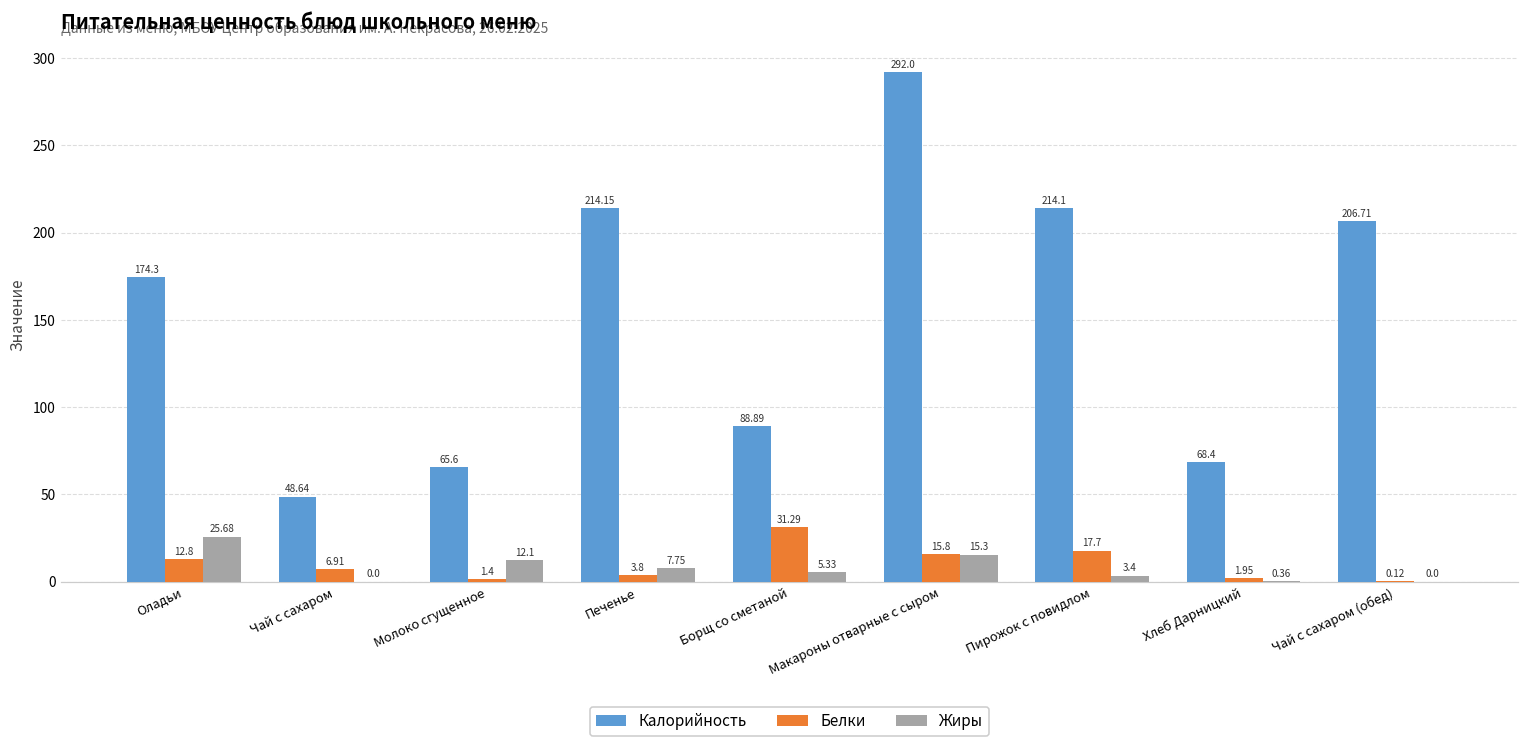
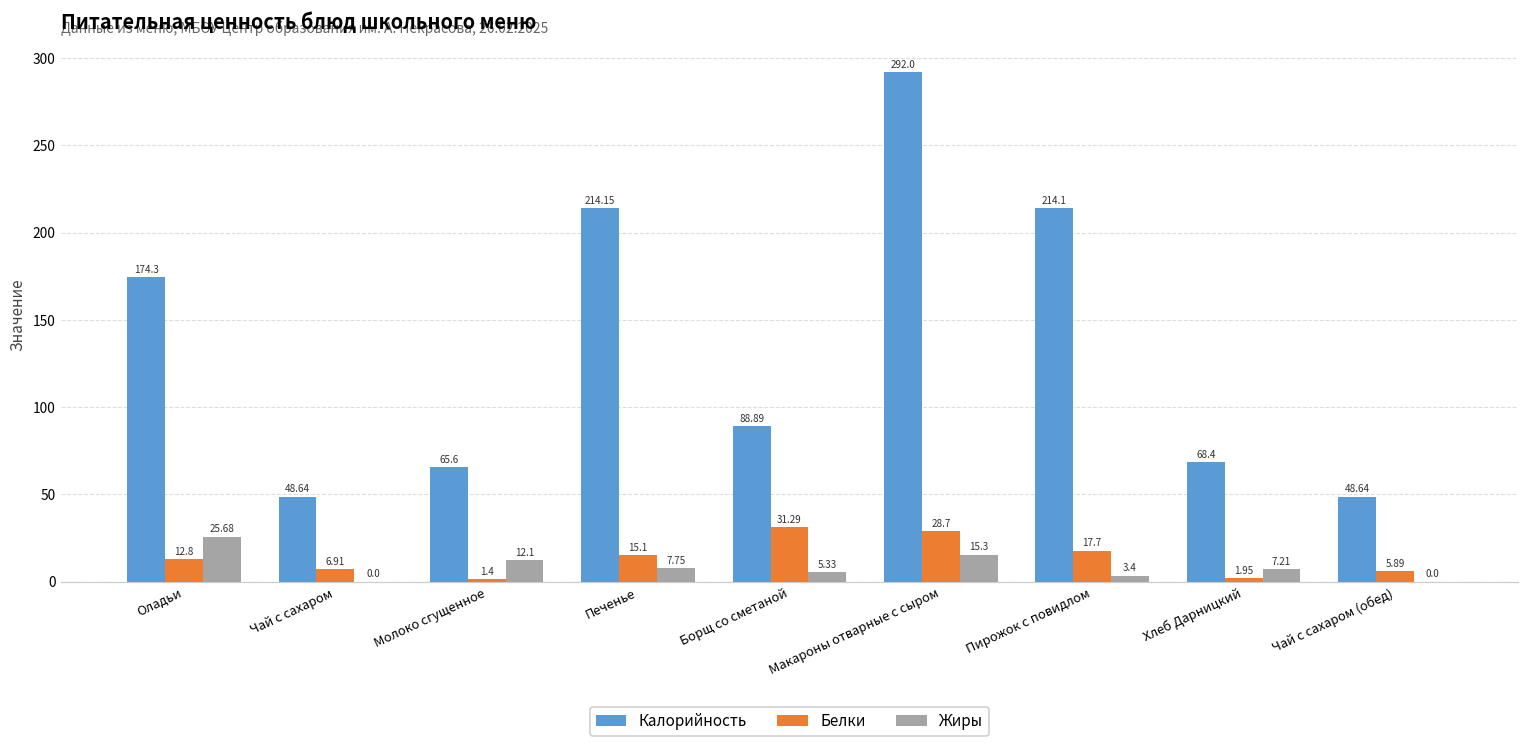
  {
    "Калорийность": {
      "Оладьи": 174.3,
      "Чай с сахаром": 48.64,
      "Молоко сгущенное": 65.6,
      "Печенье": 214.15,
      "Борщ со сметаной": 88.89,
      "Макароны отварные с сыром": 292.0,
      "Пирожок с повидлом": 214.1,
      "Хлеб Дарницкий": 68.4,
-     "Чай с сахаром (обед)": 206.71
+     "Чай с сахаром (обед)": 48.64
    },
    "Белки": {
      "Оладьи": 12.8,
      "Чай с сахаром": 6.91,
      "Молоко сгущенное": 1.4,
-     "Печенье": 3.8,
+     "Печенье": 15.1,
      "Борщ со сметаной": 31.29,
-     "Макароны отварные с сыром": 15.8,
+     "Макароны отварные с сыром": 28.7,
      "Пирожок с повидлом": 17.7,
      "Хлеб Дарницкий": 1.95,
-     "Чай с сахаром (обед)": 0.12
+     "Чай с сахаром (обед)": 5.89
    },
    "Жиры": {
      "Оладьи": 25.68,
      "Чай с сахаром": 0.0,
      "Молоко сгущенное": 12.1,
      "Печенье": 7.75,
      "Борщ со сметаной": 5.33,
      "Макароны отварные с сыром": 15.3,
      "Пирожок с повидлом": 3.4,
-     "Хлеб Дарницкий": 0.36,
+     "Хлеб Дарницкий": 7.21,
      "Чай с сахаром (обед)": 0.0
    }
  }
